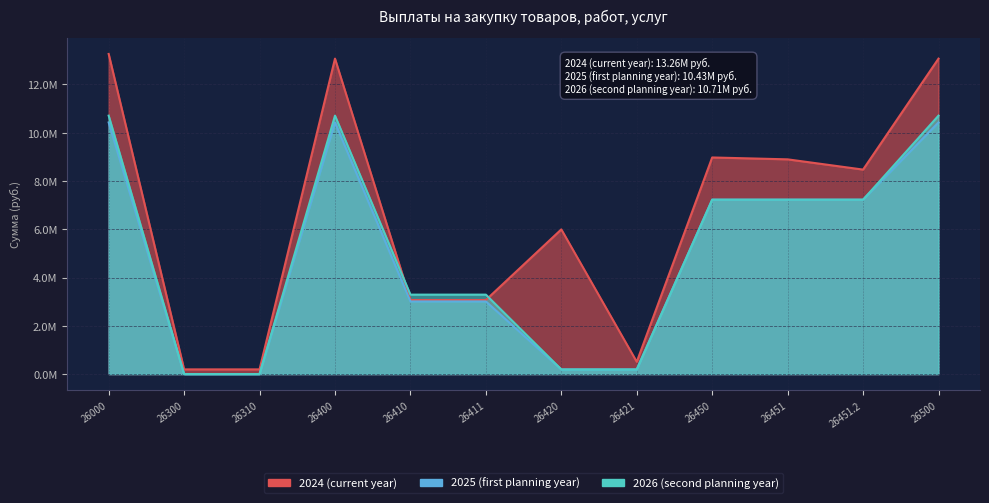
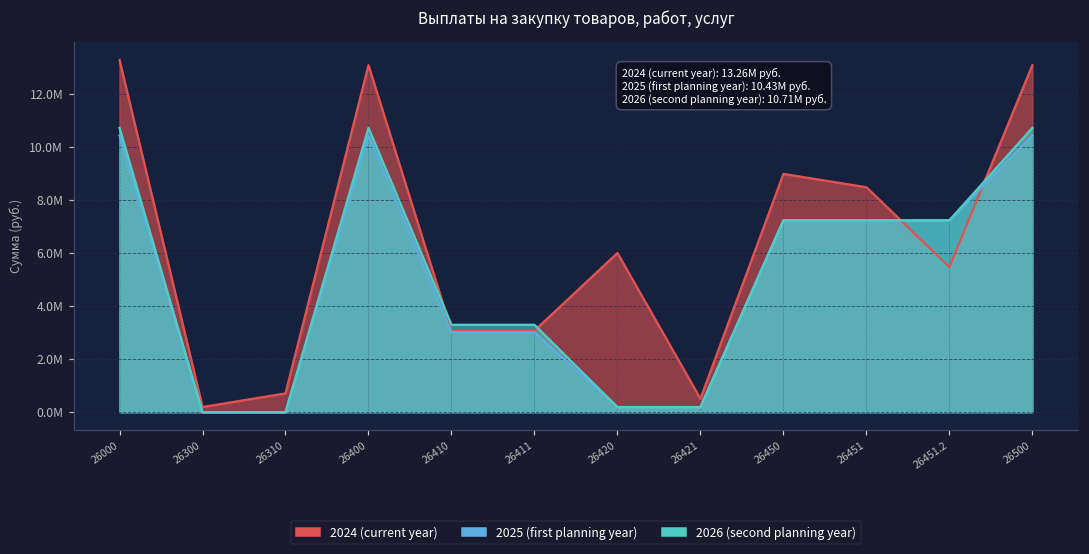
  {
    "2024 (current year)": {
      "26000": 13300000,
      "26300": 200000,
-     "26310": 200000,
+     "26310": 700000,
      "26400": 13100000,
      "26420": 6000000,
      "26421": 500000,
      "26450": 9000000,
-     "26451": 8900000,
-     "26451.2": 8500000,
+     "26451": 8500000,
+     "26451.2": 5500000,
      "26500": 13100000
    }
  }
